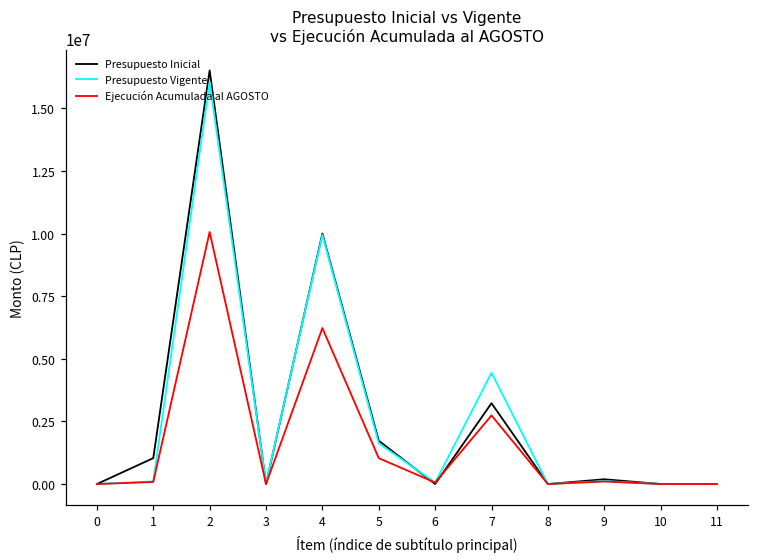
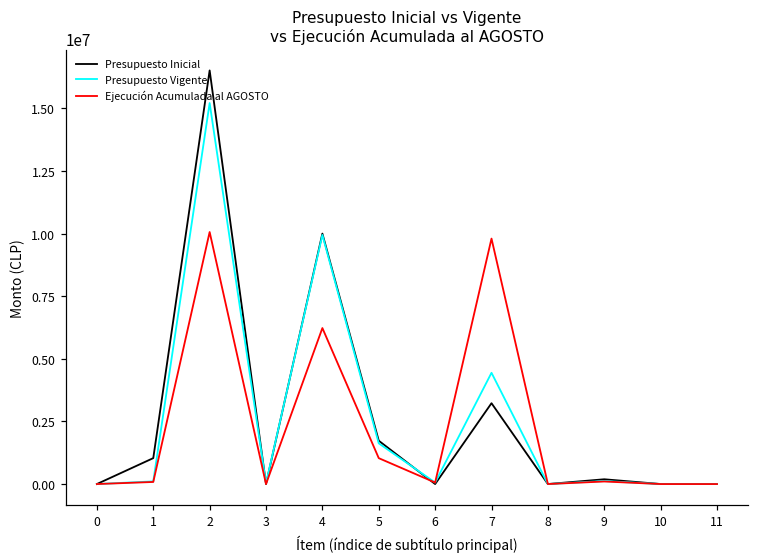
  {
    "Presupuesto Inicial": {
      "1": 1000000,
      "2": 16500000,
      "7": 3200000
    },
    "Presupuesto Vigente": {
-     "2": 16100000,
+     "2": 15200000,
      "7": 4400000
    },
    "Ejecución Acumulada al AGOSTO": {
      "2": 10100000,
      "4": 6200000,
      "5": 1000000,
-     "7": 2700000
+     "7": 9800000
    }
  }
